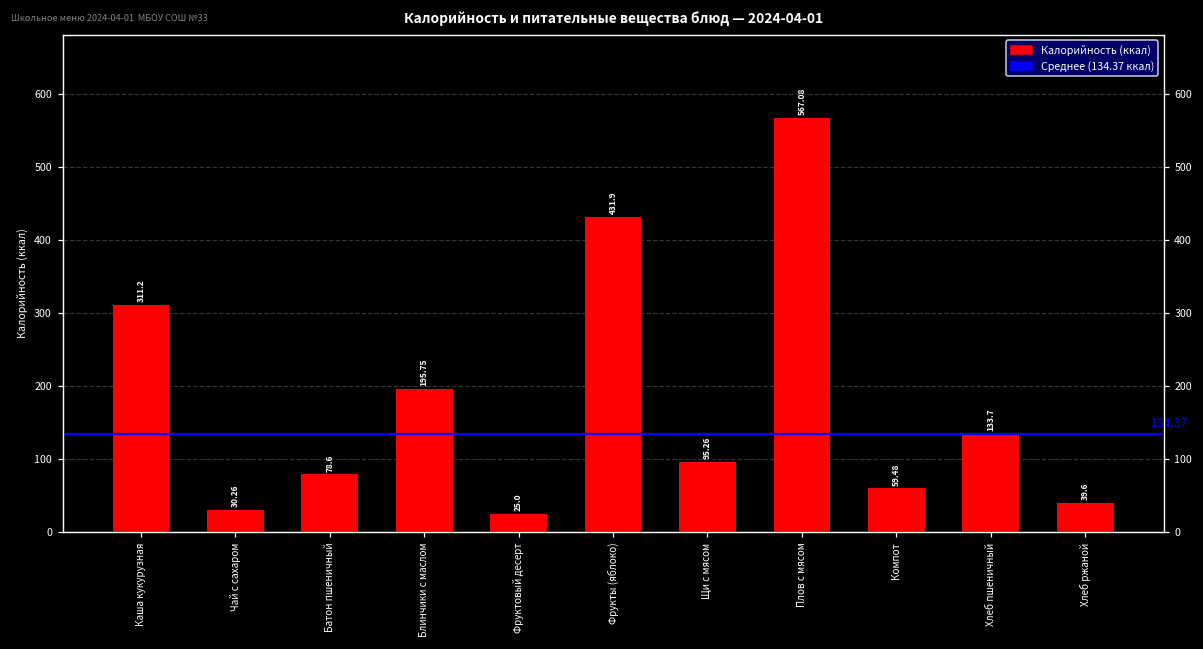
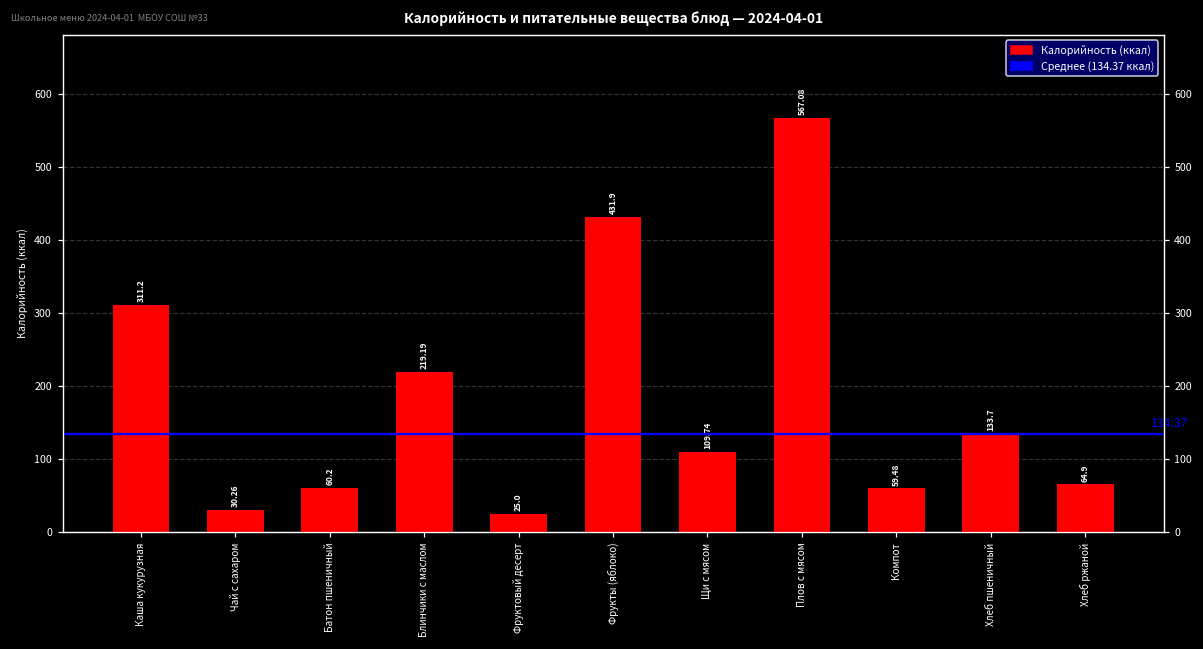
  {
    "Каша кукурузная": 311.2,
    "Чай с сахаром": 30.26,
-   "Батон пшеничный": 78.6,
-   "Блинчики с маслом": 195.75,
+   "Батон пшеничный": 60.2,
+   "Блинчики с маслом": 219.19,
    "Фруктовый десерт": 25.0,
    "Фрукты (яблоко)": 431.9,
-   "Щи с мясом": 95.26,
+   "Щи с мясом": 109.74,
    "Плов с мясом": 567.08,
    "Компот": 59.48,
    "Хлеб пшеничный": 133.7,
-   "Хлеб ржаной": 39.6
+   "Хлеб ржаной": 64.9
  }
